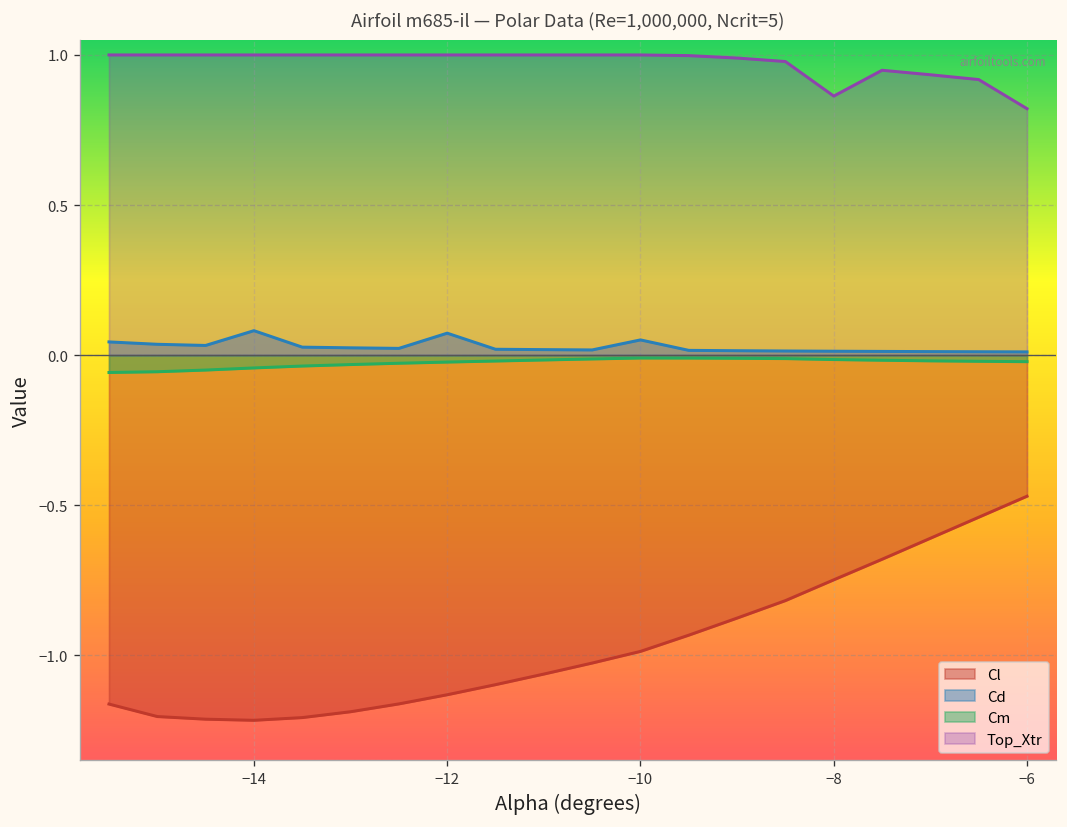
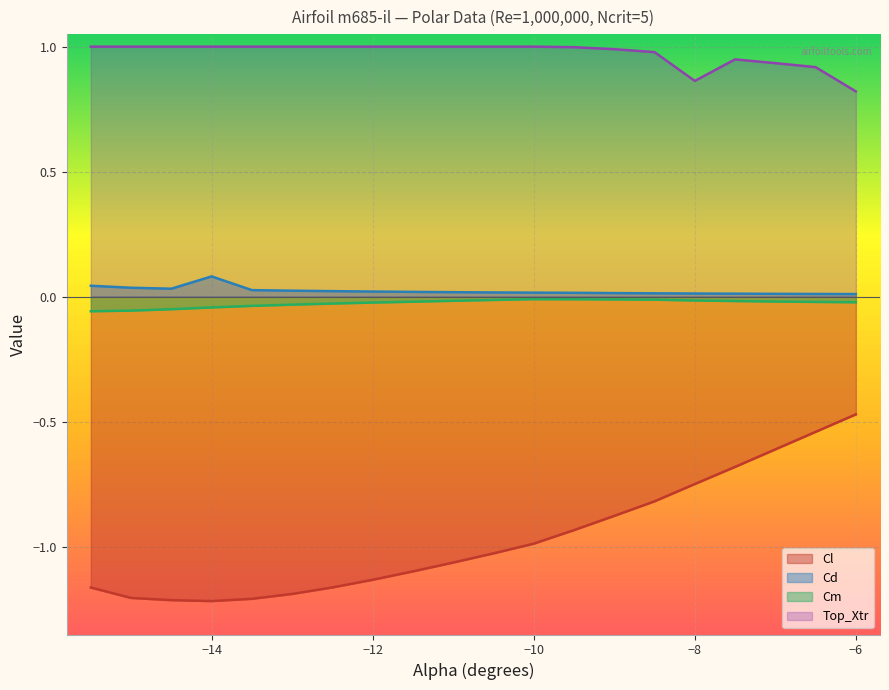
  {
    "Cd": {
      "−14": 0.08,
-     "−12": 0.07,
-     "−10": 0.05,
+     "−12": 0.02,
+     "−10": 0.02,
      "−8": 0.01,
      "−6": 0.01
    },
    "Top_Xtr": {
      "−14": 1.00,
      "−12": 1.00,
      "−10": 1.00,
      "−8": 0.86,
      "−6": 0.82
    }
  }
